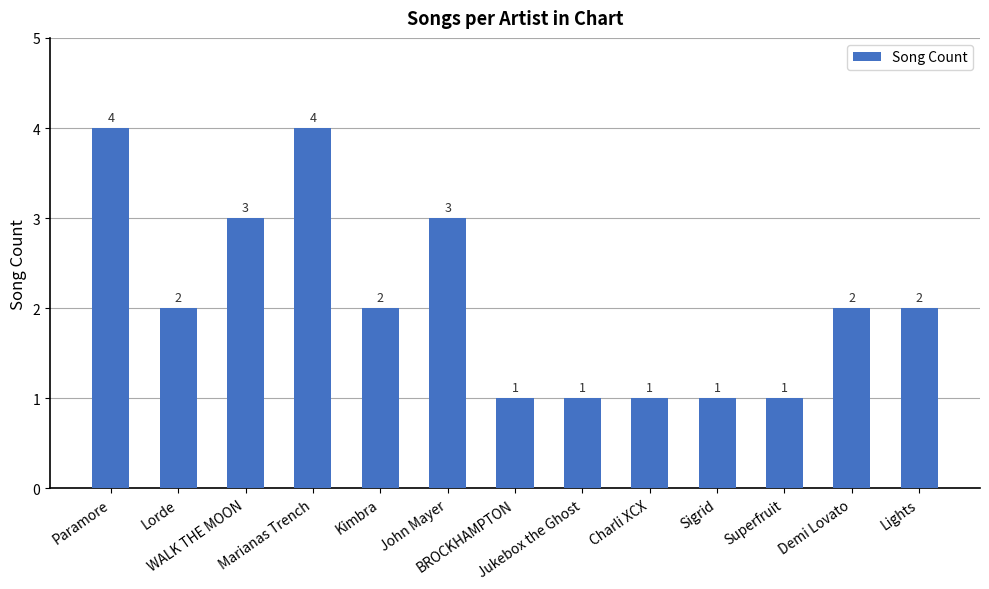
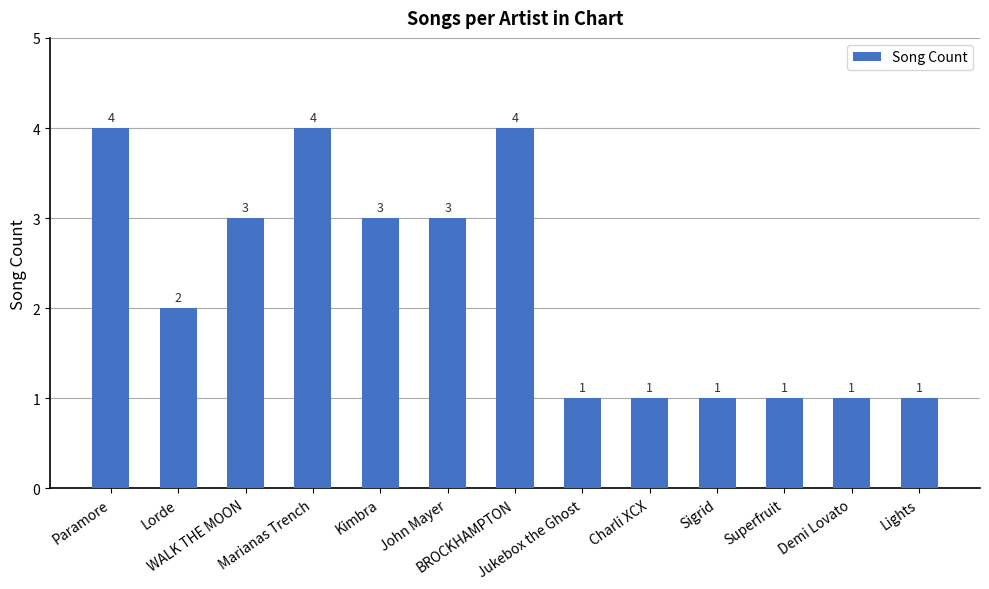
  {
    "Paramore": 4,
    "Lorde": 2,
    "WALK THE MOON": 3,
    "Marianas Trench": 4,
-   "Kimbra": 2,
+   "Kimbra": 3,
    "John Mayer": 3,
-   "BROCKHAMPTON": 1,
+   "BROCKHAMPTON": 4,
    "Jukebox the Ghost": 1,
    "Charli XCX": 1,
    "Sigrid": 1,
    "Superfruit": 1,
-   "Demi Lovato": 2,
-   "Lights": 2
+   "Demi Lovato": 1,
+   "Lights": 1
  }
